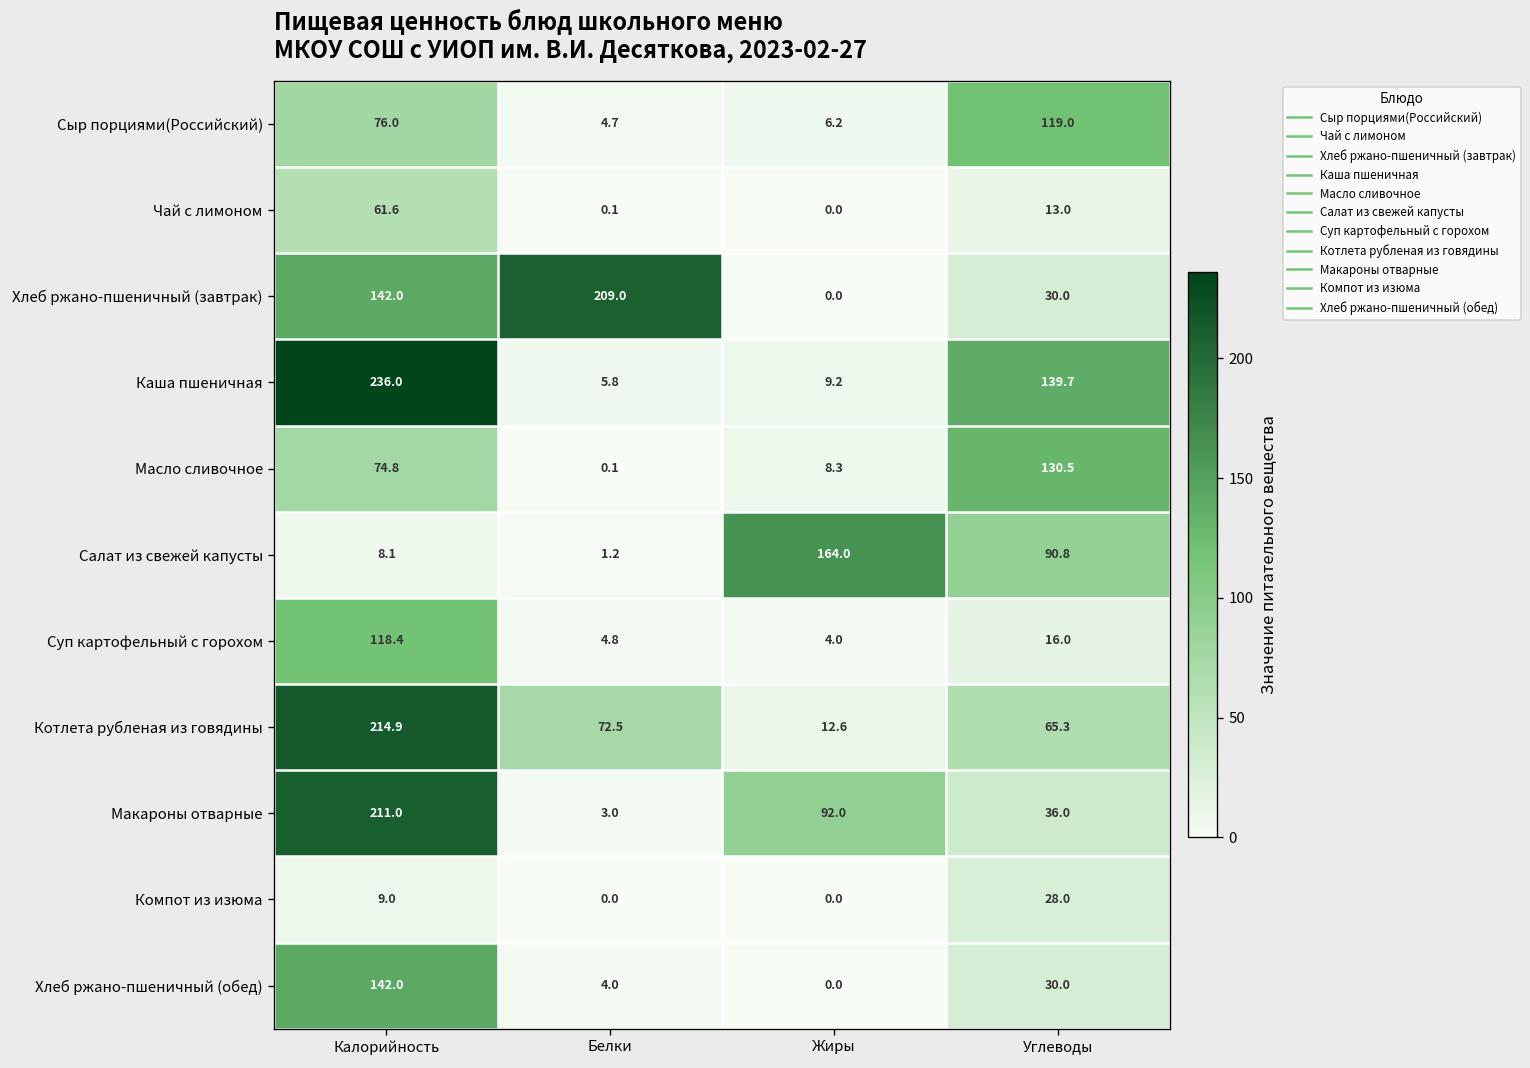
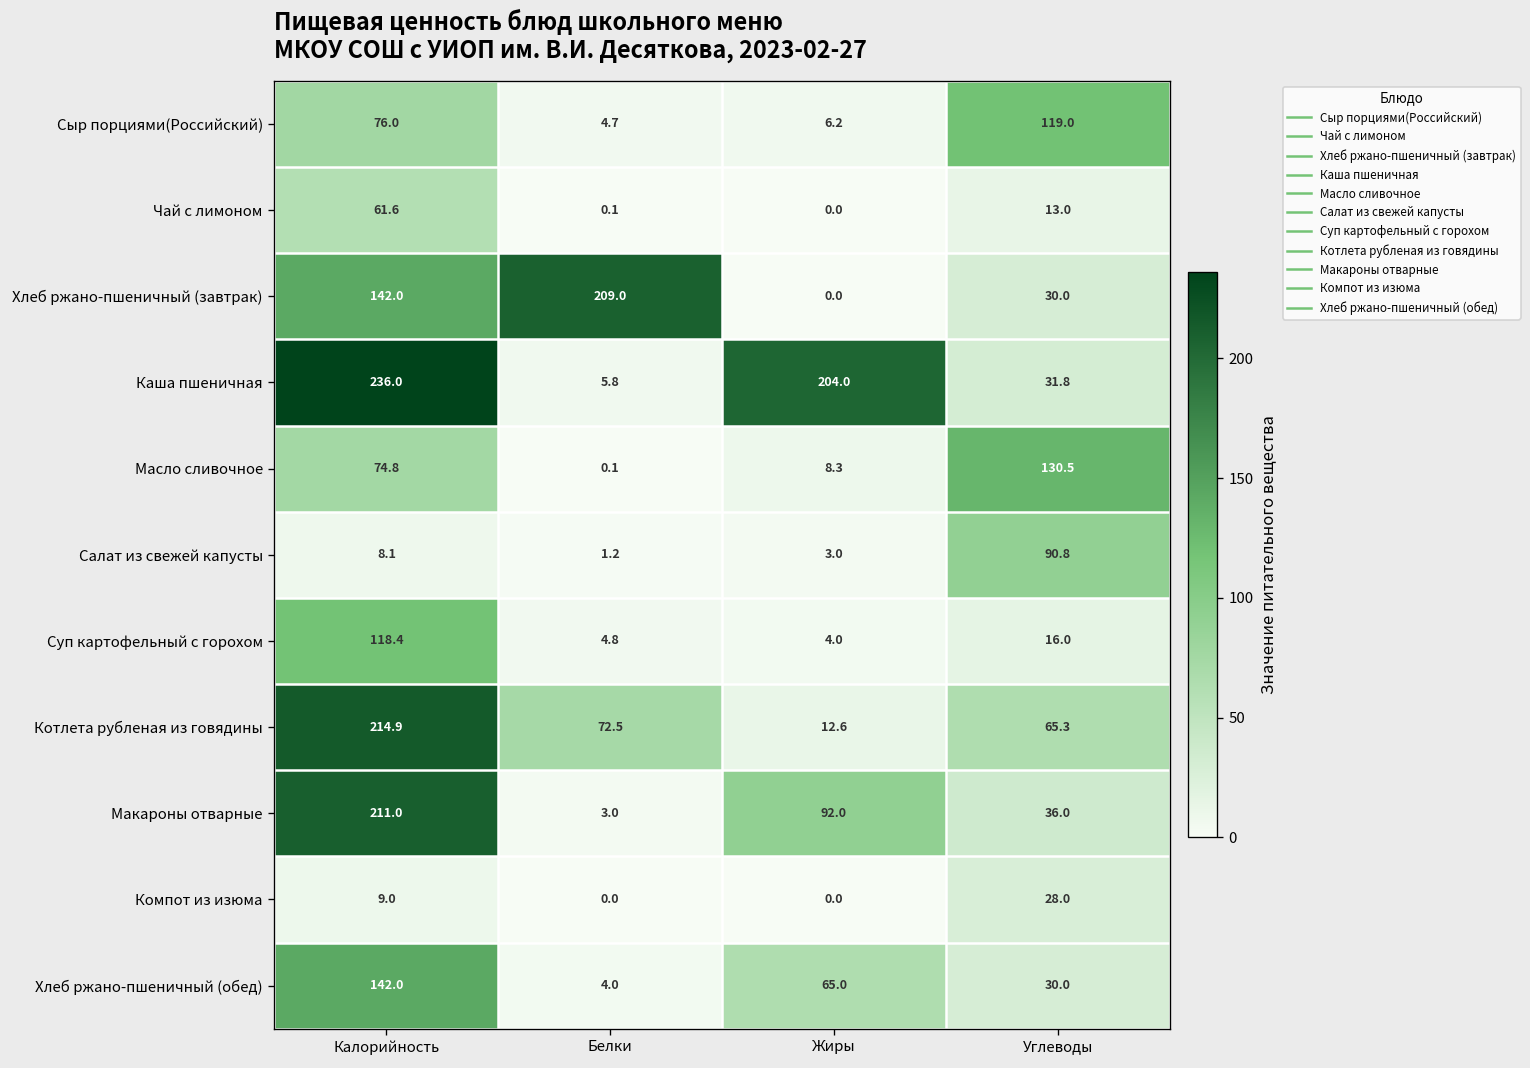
  {
    "Сыр порциями(Российский)": {
      "Калорийность": 76.0,
      "Белки": 4.7,
      "Жиры": 6.2,
      "Углеводы": 119.0
    },
    "Чай с лимоном": {
      "Калорийность": 61.6,
      "Белки": 0.1,
      "Жиры": 0.0,
      "Углеводы": 13.0
    },
    "Хлеб ржано-пшеничный (завтрак)": {
      "Калорийность": 142.0,
      "Белки": 209.0,
      "Жиры": 0.0,
      "Углеводы": 30.0
    },
    "Каша пшеничная": {
      "Калорийность": 236.0,
      "Белки": 5.8,
-     "Жиры": 9.2,
-     "Углеводы": 139.7
+     "Жиры": 204.0,
+     "Углеводы": 31.8
    },
    "Масло сливочное": {
      "Калорийность": 74.8,
      "Белки": 0.1,
      "Жиры": 8.3,
      "Углеводы": 130.5
    },
    "Салат из свежей капусты": {
      "Калорийность": 8.1,
      "Белки": 1.2,
-     "Жиры": 164.0,
+     "Жиры": 3.0,
      "Углеводы": 90.8
    },
    "Суп картофельный с горохом": {
      "Калорийность": 118.4,
      "Белки": 4.8,
      "Жиры": 4.0,
      "Углеводы": 16.0
    },
    "Котлета рубленая из говядины": {
      "Калорийность": 214.9,
      "Белки": 72.5,
      "Жиры": 12.6,
      "Углеводы": 65.3
    },
    "Макароны отварные": {
      "Калорийность": 211.0,
      "Белки": 3.0,
      "Жиры": 92.0,
      "Углеводы": 36.0
    },
    "Компот из изюма": {
      "Калорийность": 9.0,
      "Белки": 0.0,
      "Жиры": 0.0,
      "Углеводы": 28.0
    },
    "Хлеб ржано-пшеничный (обед)": {
      "Калорийность": 142.0,
      "Белки": 4.0,
-     "Жиры": 0.0,
+     "Жиры": 65.0,
      "Углеводы": 30.0
    }
  }
